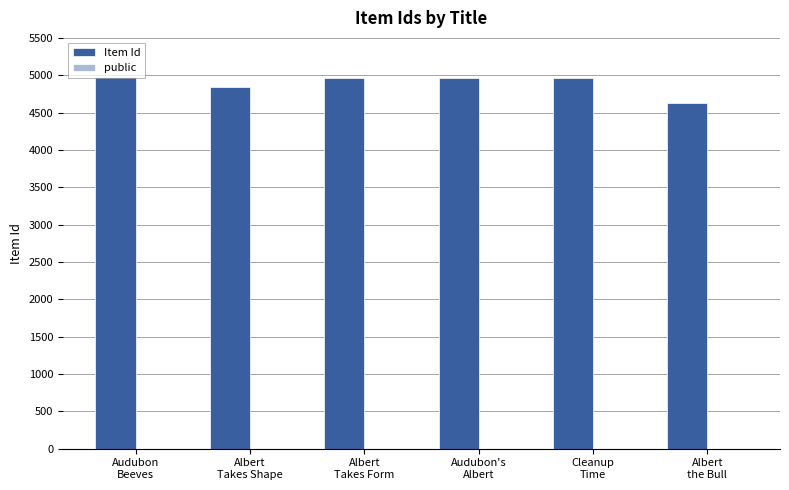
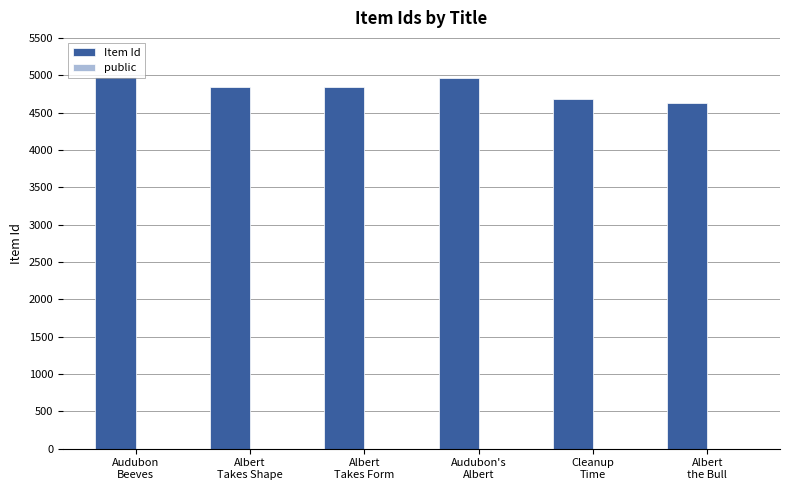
  {
    "Item Id": {
      "Albert Takes Shape": 4800,
-     "Albert Takes Form": 5000,
+     "Albert Takes Form": 4800,
      "Audubon's Albert": 5000,
-     "Cleanup Time": 5000,
+     "Cleanup Time": 4700,
      "Albert the Bull": 4600
    }
  }
